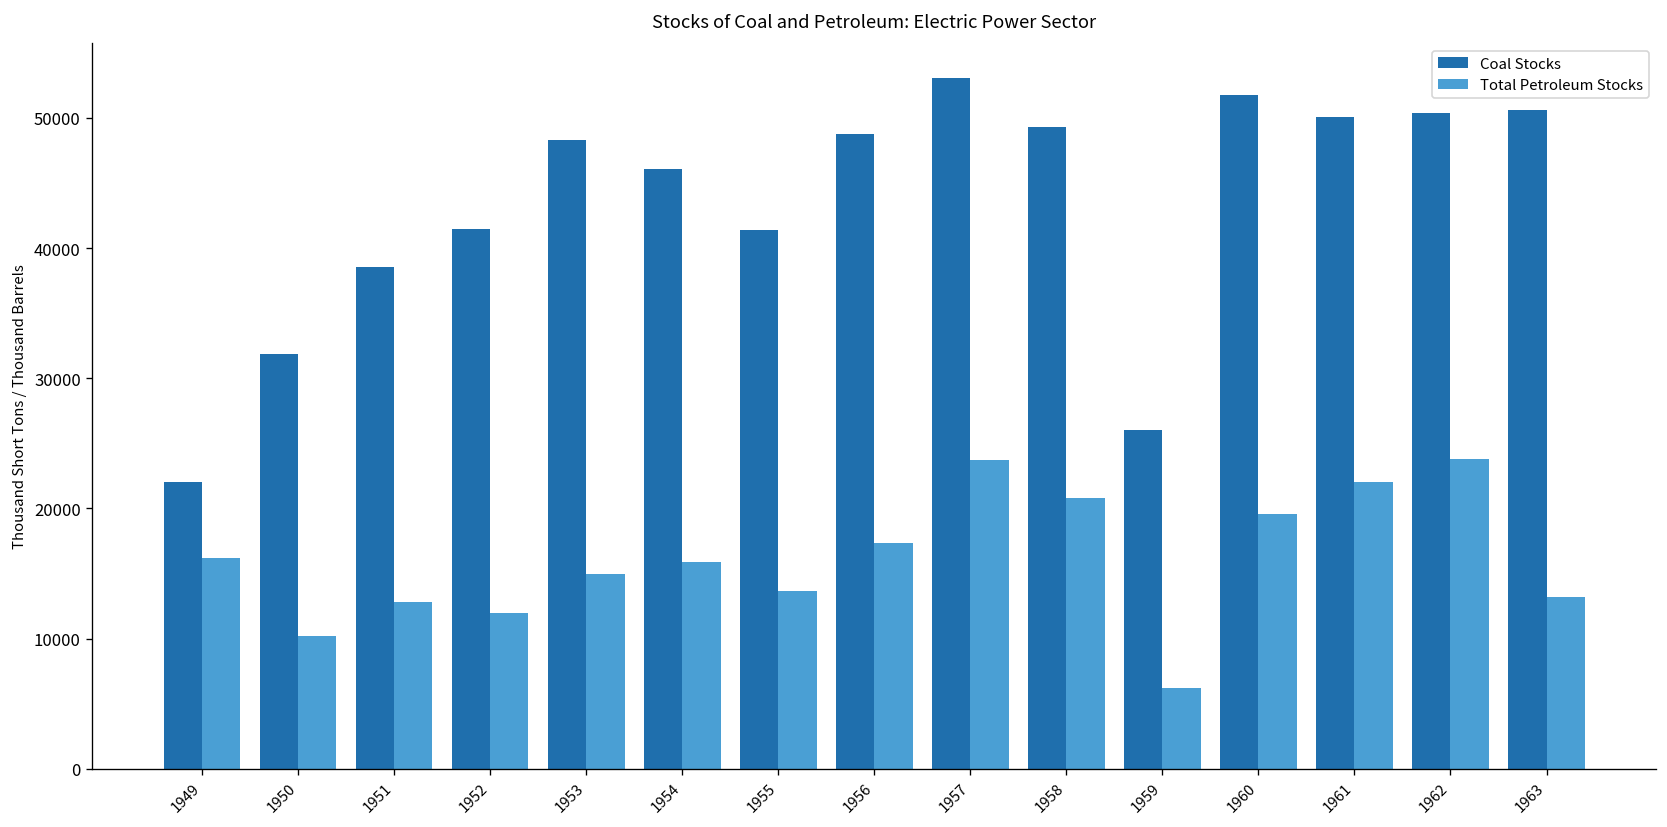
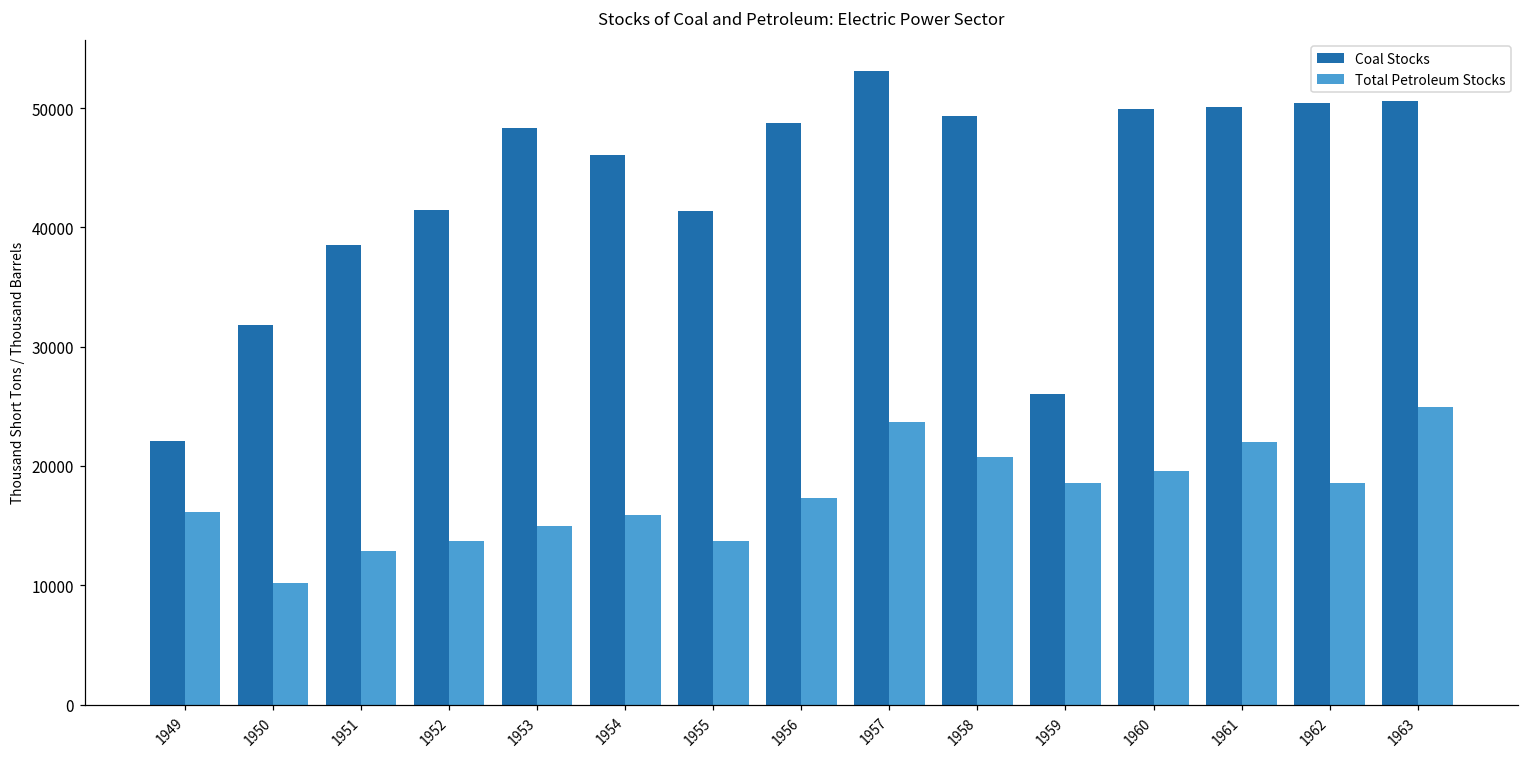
  {
    "Coal Stocks": {
      "1949": 22100,
      "1950": 31800,
      "1951": 38500,
      "1952": 41500,
      "1953": 48300,
      "1954": 46100,
      "1955": 41400,
      "1956": 48800,
      "1957": 53100,
      "1958": 49300,
      "1959": 26000,
-     "1960": 51700,
+     "1960": 49900,
      "1961": 50100,
      "1962": 50400,
      "1963": 50600
    },
    "Total Petroleum Stocks": {
      "1949": 16200,
      "1950": 10200,
      "1951": 12800,
-     "1952": 12000,
+     "1952": 13700,
      "1953": 15000,
      "1954": 15900,
      "1955": 13700,
      "1956": 17300,
      "1957": 23700,
      "1958": 20800,
-     "1959": 6200,
+     "1959": 18500,
      "1960": 19600,
      "1961": 22000,
-     "1962": 23800,
-     "1963": 13200
+     "1962": 18500,
+     "1963": 24900
    }
  }
